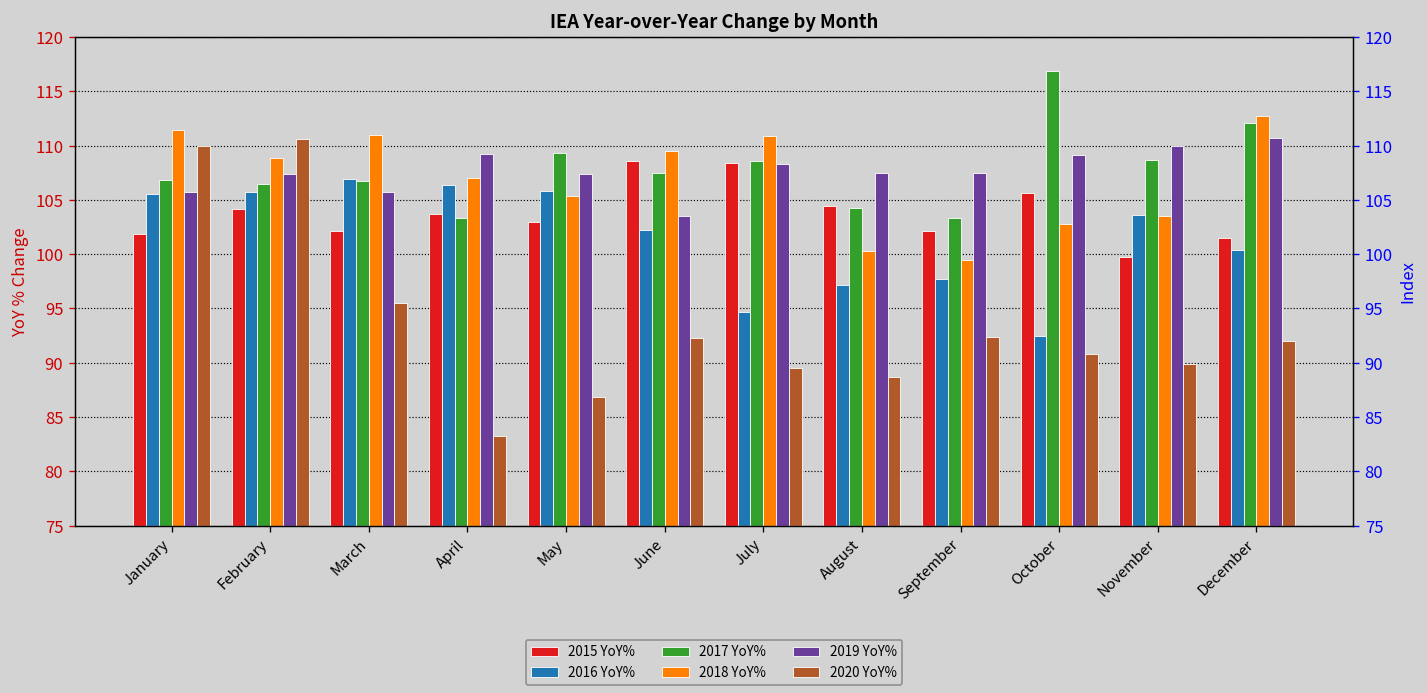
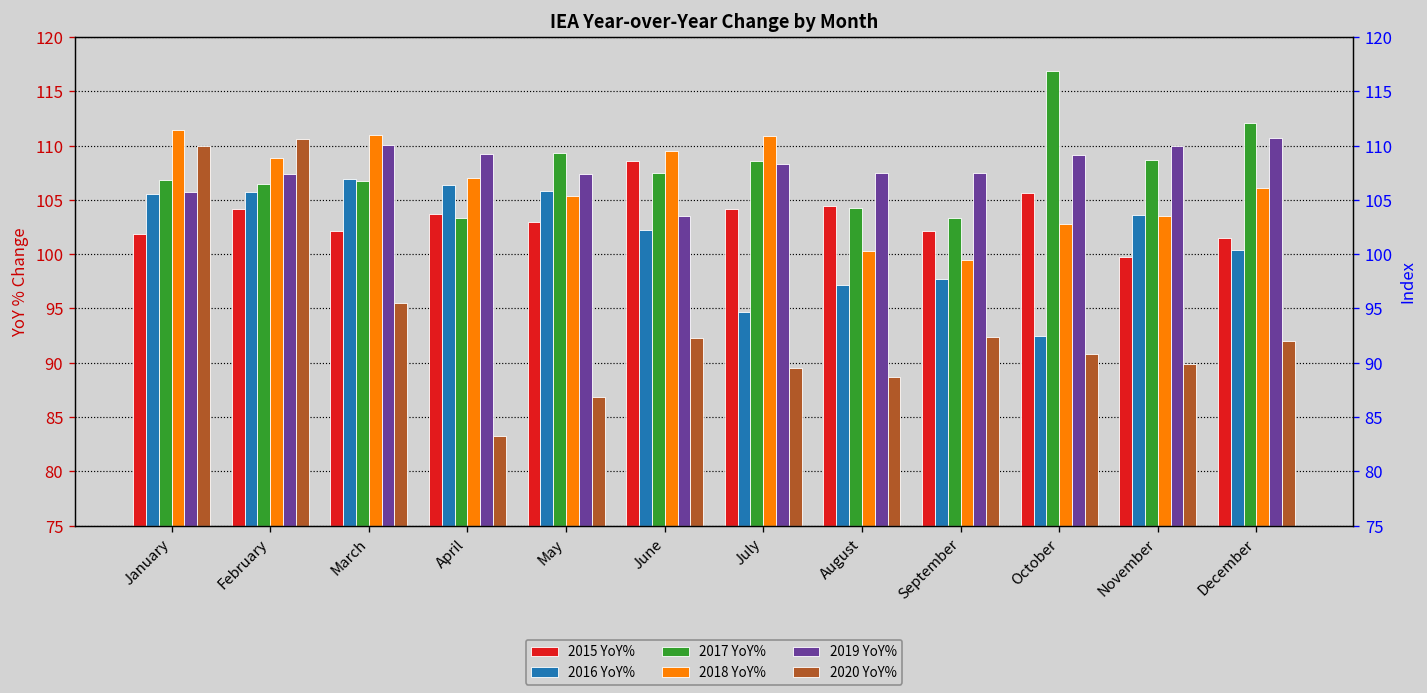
  {
    "2015 YoY%": {
      "January": 102,
      "February": 104,
      "March": 102,
      "April": 104,
      "May": 103,
      "June": 109,
-     "July": 108,
+     "July": 104,
      "August": 104,
      "September": 102,
      "October": 106,
      "November": 100,
      "December": 102
    },
    "2016 YoY%": {
      "January": 106,
      "February": 106,
      "March": 107,
      "April": 106,
      "May": 106,
      "June": 102,
      "July": 95,
      "August": 97,
      "September": 98,
      "October": 93,
      "November": 104,
      "December": 100
    },
    "2017 YoY%": {
      "January": 107,
      "February": 106,
      "March": 107,
      "April": 103,
      "May": 109,
      "June": 107,
      "July": 109,
      "August": 104,
      "September": 103,
      "October": 117,
      "November": 109,
      "December": 112
    },
    "2018 YoY%": {
      "January": 111,
      "February": 109,
      "March": 111,
      "April": 107,
      "May": 105,
      "June": 110,
      "July": 111,
      "August": 100,
      "September": 99,
      "October": 103,
      "November": 104,
-     "December": 113
+     "December": 106
    },
    "2019 YoY%": {
      "January": 106,
      "February": 107,
-     "March": 106,
+     "March": 110,
      "April": 109,
      "May": 107,
      "June": 104,
      "July": 108,
      "August": 108,
      "September": 107,
      "October": 109,
      "November": 110,
      "December": 111
    },
    "2020 YoY%": {
      "January": 110,
      "February": 111,
      "March": 96,
      "April": 83,
      "May": 87,
      "June": 92,
      "July": 90,
      "August": 89,
      "September": 92,
      "October": 91,
      "November": 90,
      "December": 92
    }
  }
